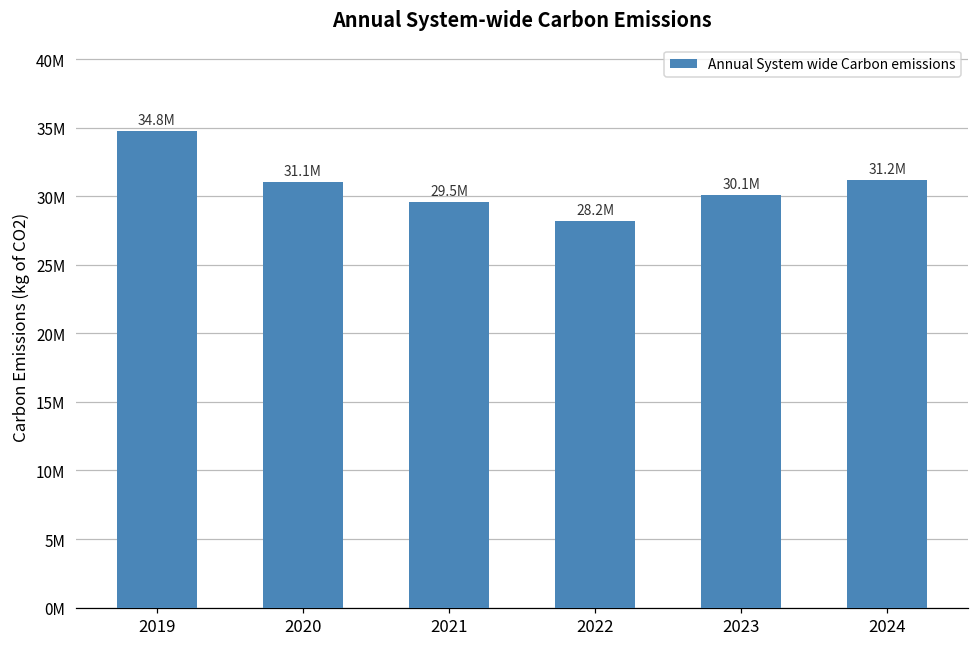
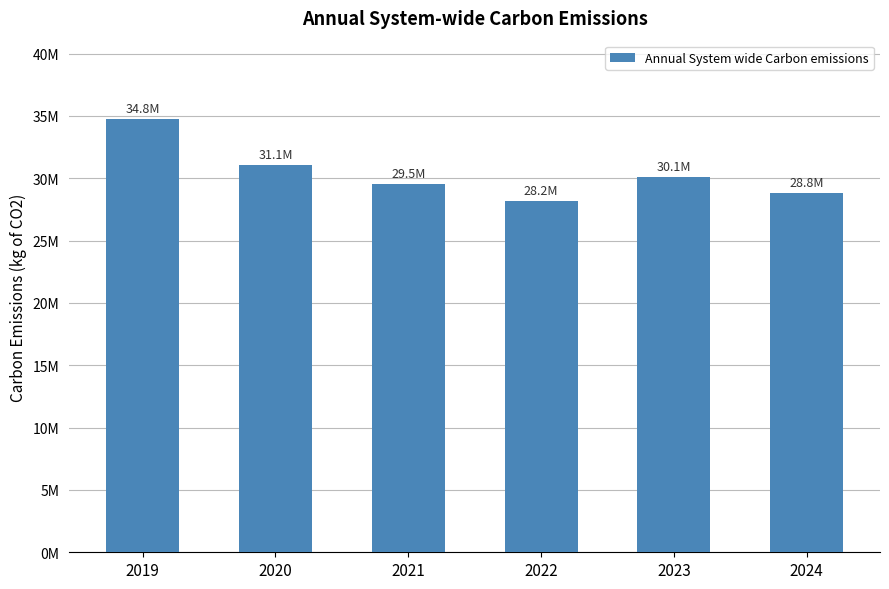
  {
    "2019": "34.8M",
    "2020": "31.1M",
    "2021": "29.5M",
    "2022": "28.2M",
    "2023": "30.1M",
-   "2024": "31.2M"
+   "2024": "28.8M"
  }
